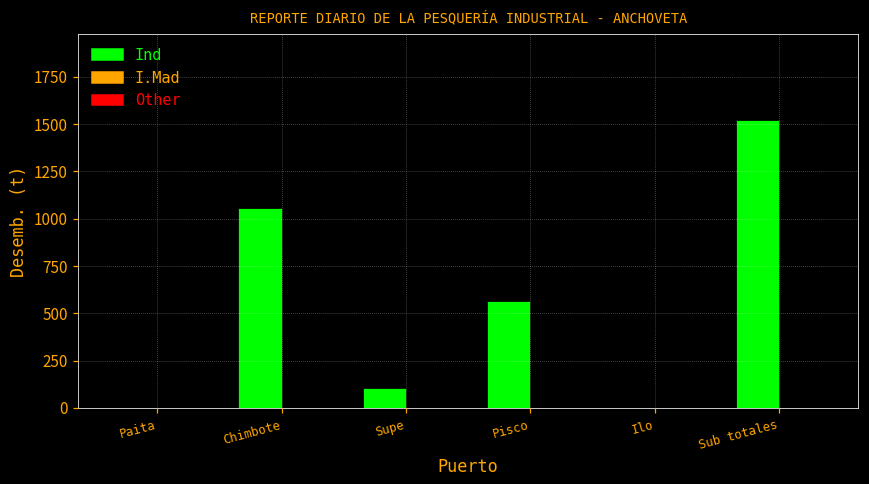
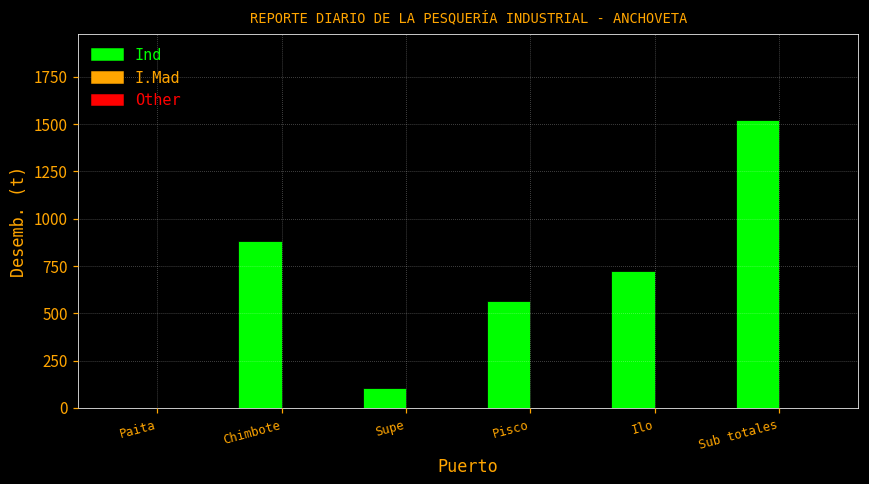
  {
    "Ind": {
      "Paita": 0,
-     "Chimbote": 1060,
+     "Chimbote": 880,
      "Supe": 100,
      "Pisco": 560,
-     "Ilo": 0,
+     "Ilo": 720,
      "Sub totales": 1520
    },
    "I.Mad": {
      "Paita": 0,
      "Chimbote": 0,
      "Supe": 0,
      "Pisco": 0,
      "Ilo": 0,
      "Sub totales": 0
    }
  }
